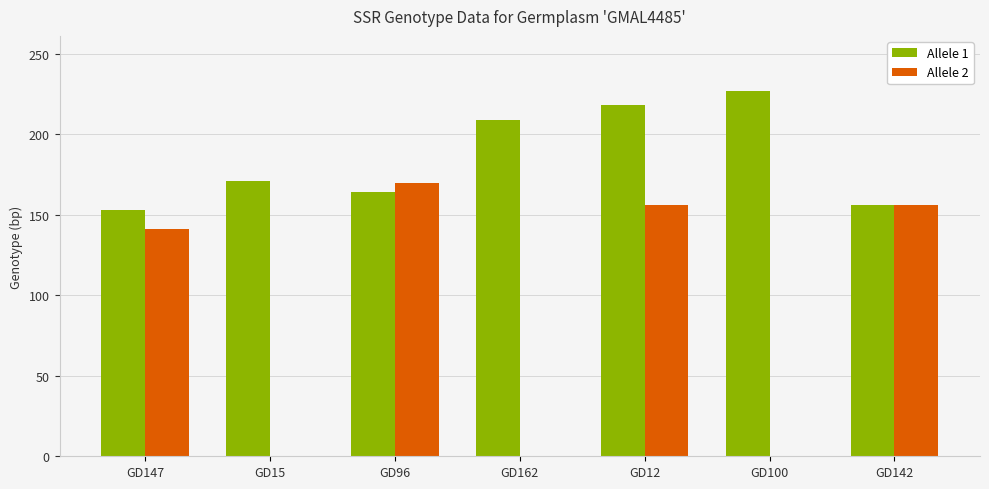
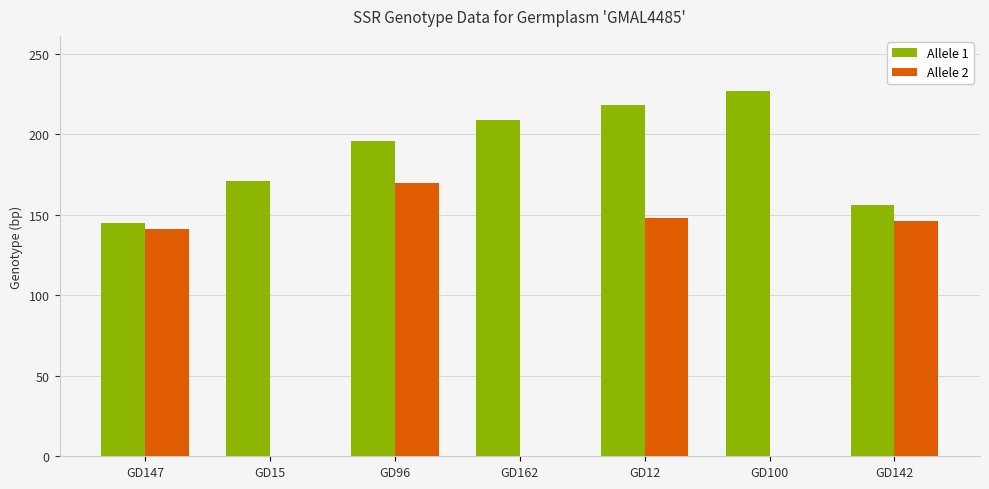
  {
    "Allele 1": {
-     "GD147": 153,
+     "GD147": 145,
      "GD15": 171,
-     "GD96": 164,
+     "GD96": 196,
      "GD162": 209,
      "GD12": 218,
      "GD100": 227,
      "GD142": 156
    },
    "Allele 2": {
      "GD147": 141,
      "GD15": 0,
      "GD96": 170,
      "GD162": 0,
-     "GD12": 156,
+     "GD12": 148,
      "GD100": 0,
-     "GD142": 156
+     "GD142": 146
    }
  }
